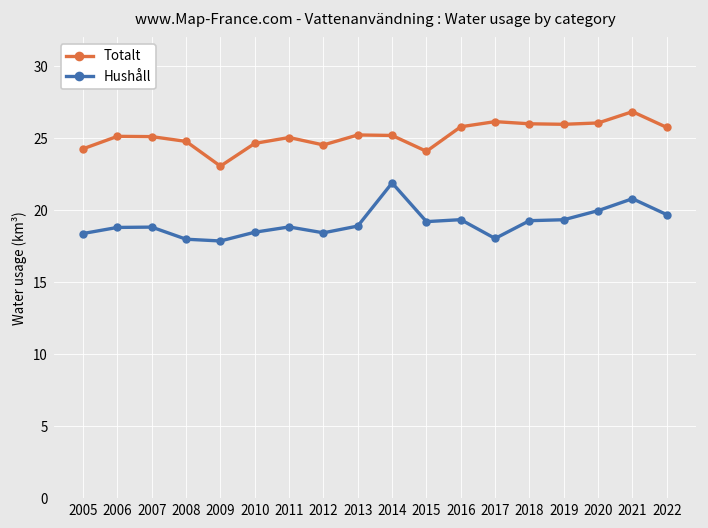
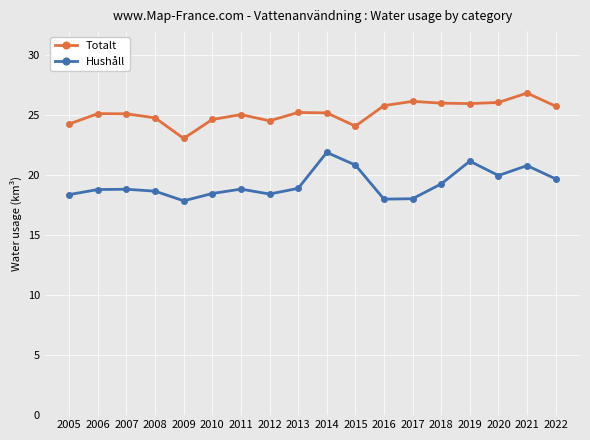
  {
    "Totalt": {
      "2005": 24.3,
      "2006": 25.1,
      "2007": 25.1,
      "2008": 24.8,
      "2009": 23.1,
      "2010": 24.6,
      "2011": 25.0,
      "2012": 24.5,
      "2013": 25.2,
      "2014": 25.2,
      "2015": 24.1,
      "2016": 25.8,
      "2017": 26.1,
      "2018": 26.0,
      "2019": 26.0,
      "2020": 26.1,
      "2021": 26.8,
      "2022": 25.7
    },
    "Hushåll": {
      "2005": 18.4,
      "2006": 18.8,
      "2007": 18.8,
-     "2008": 18.0,
+     "2008": 18.7,
      "2009": 17.9,
      "2010": 18.5,
      "2011": 18.8,
      "2012": 18.4,
      "2013": 18.9,
      "2014": 21.9,
-     "2015": 19.2,
-     "2016": 19.3,
+     "2015": 20.8,
+     "2016": 18.0,
      "2017": 18.0,
      "2018": 19.3,
-     "2019": 19.3,
+     "2019": 21.2,
      "2020": 20.0,
      "2021": 20.8,
      "2022": 19.7
    }
  }
